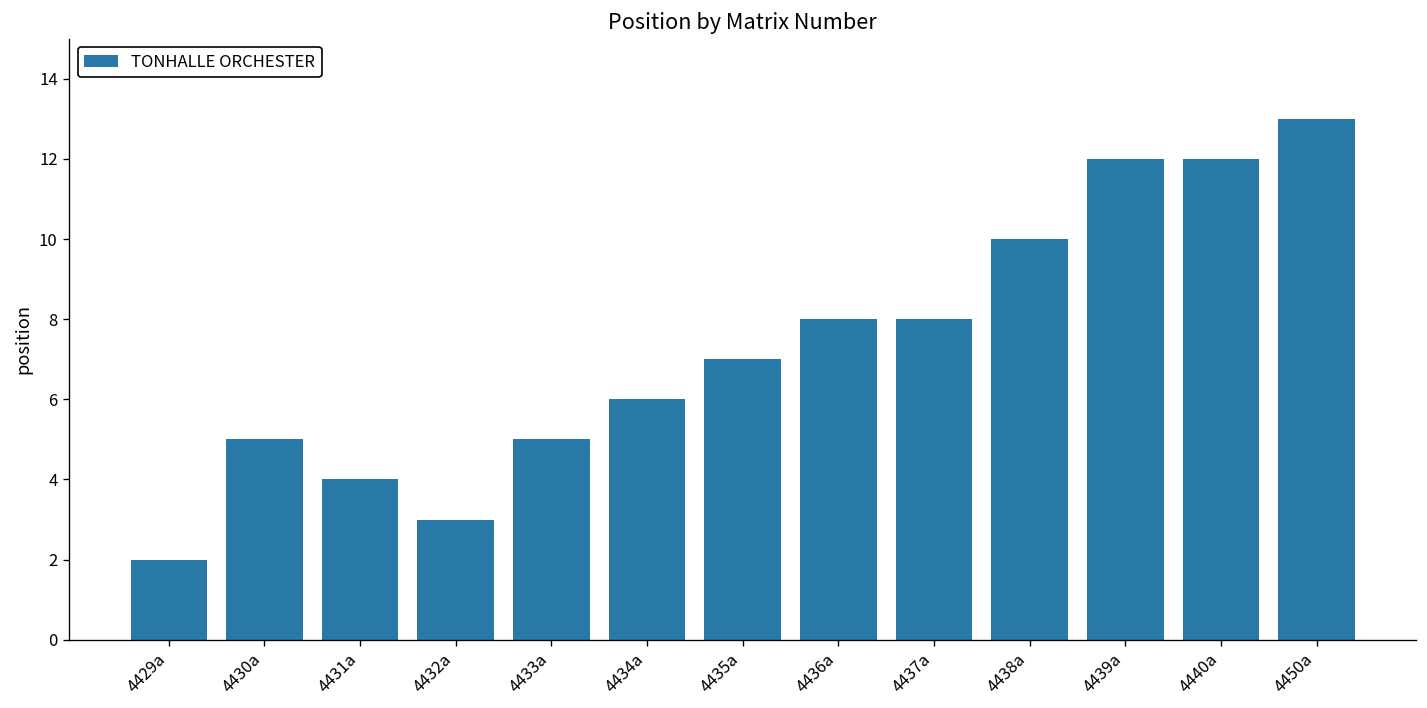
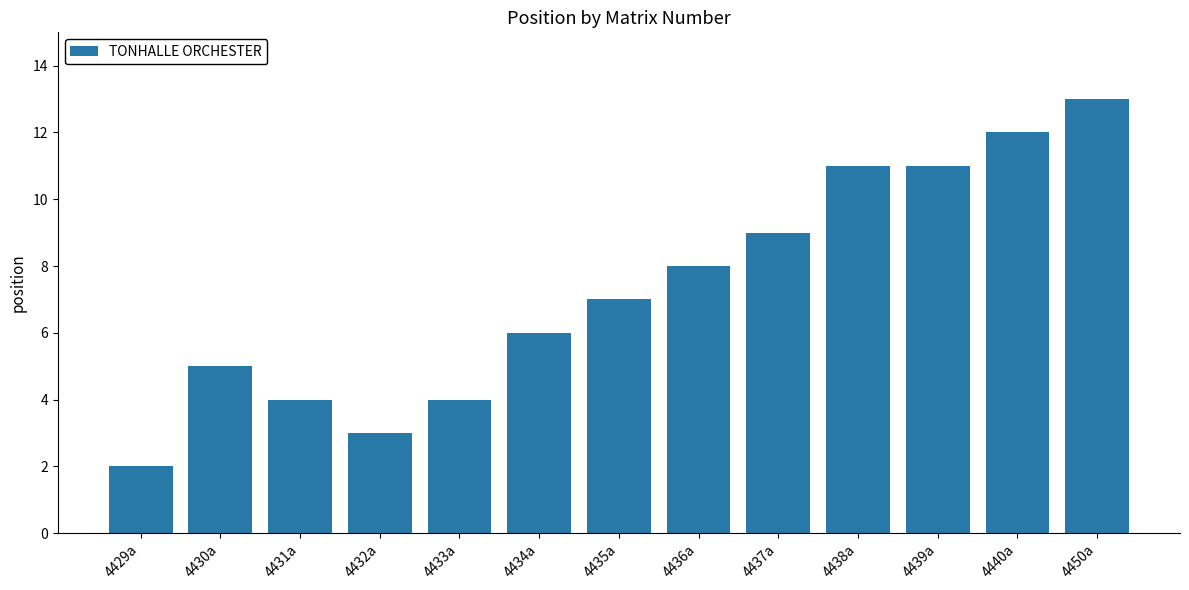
  {
    "4429a": 2,
    "4430a": 5,
    "4431a": 4,
    "4432a": 3,
-   "4433a": 5,
+   "4433a": 4,
    "4434a": 6,
    "4435a": 7,
    "4436a": 8,
-   "4437a": 8,
-   "4438a": 10,
-   "4439a": 12,
+   "4437a": 9,
+   "4438a": 11,
+   "4439a": 11,
    "4440a": 12,
    "4450a": 13
  }
